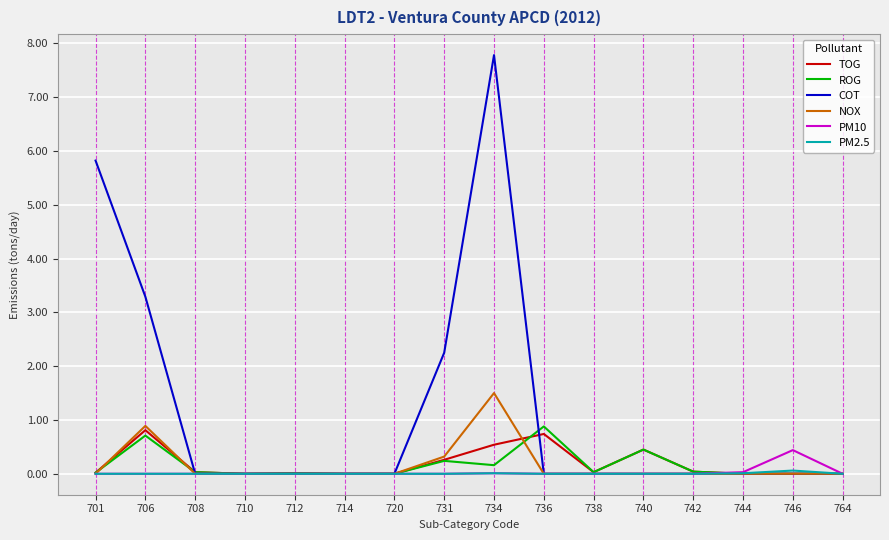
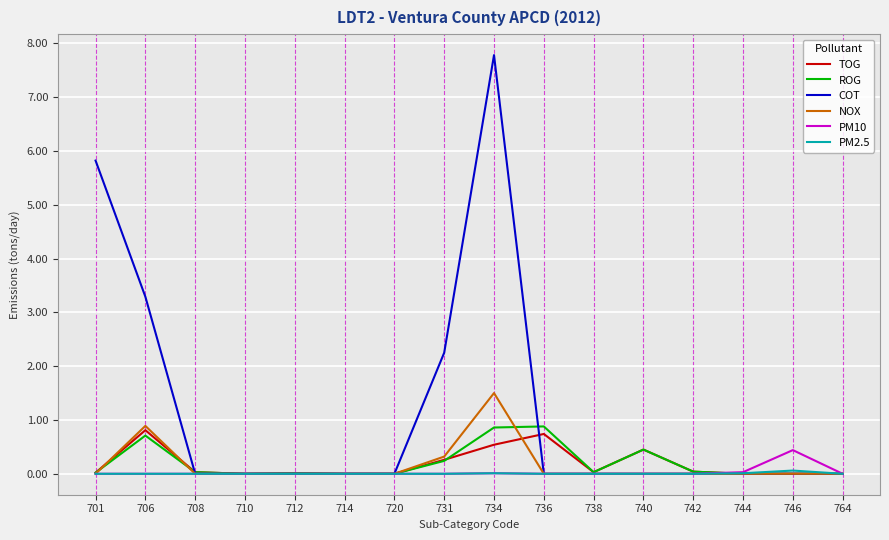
  {
    "TOG": {
      "706": 0.8,
      "734": 0.5,
      "736": 0.7
    },
    "ROG": {
      "706": 0.7,
-     "734": 0.2,
+     "734": 0.9,
      "736": 0.9
    },
    "COT": {
      "701": 5.8,
      "706": 3.3,
      "731": 2.3,
      "734": 7.8
    },
    "NOX": {
      "706": 0.9,
      "731": 0.3,
      "734": 1.5
    },
    "PM10": {
      "746": 0.4
    },
    "PM2.5": {
      "746": 0.1
    }
  }
